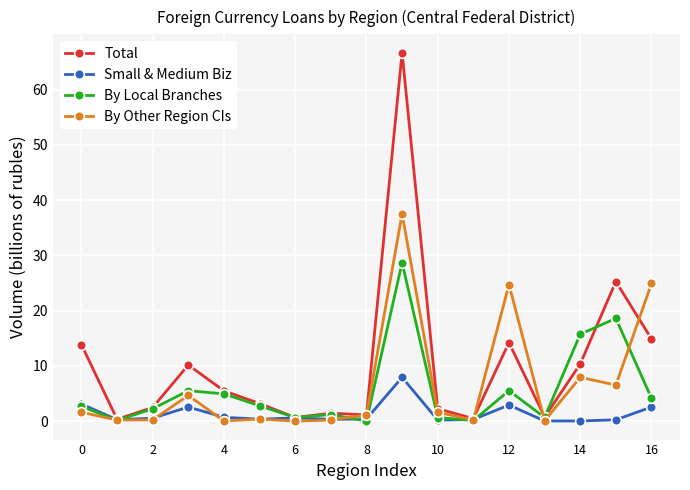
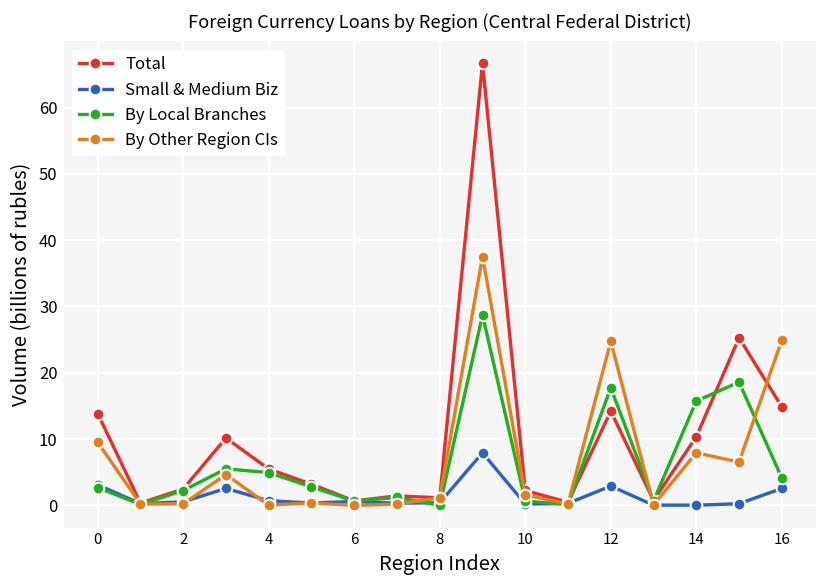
  {
    "Total": {
      "0": 14,
      "4": 5,
      "10": 2,
      "12": 14,
      "14": 10,
      "16": 15
    },
    "Small & Medium Biz": {
      "4": 1,
      "10": 0,
      "12": 3,
      "14": 0,
      "16": 3
    },
    "By Local Branches": {
      "4": 5,
      "10": 1,
-     "12": 6,
+     "12": 18,
      "14": 16,
      "16": 4
    },
    "By Other Region CIs": {
-     "0": 2,
+     "0": 10,
      "4": 0,
      "6": 0,
      "10": 2,
      "12": 25,
      "14": 8,
      "16": 25
    }
  }
